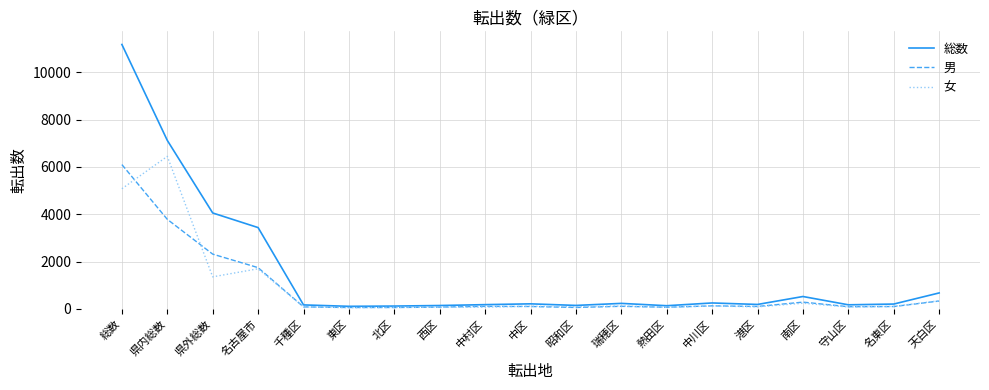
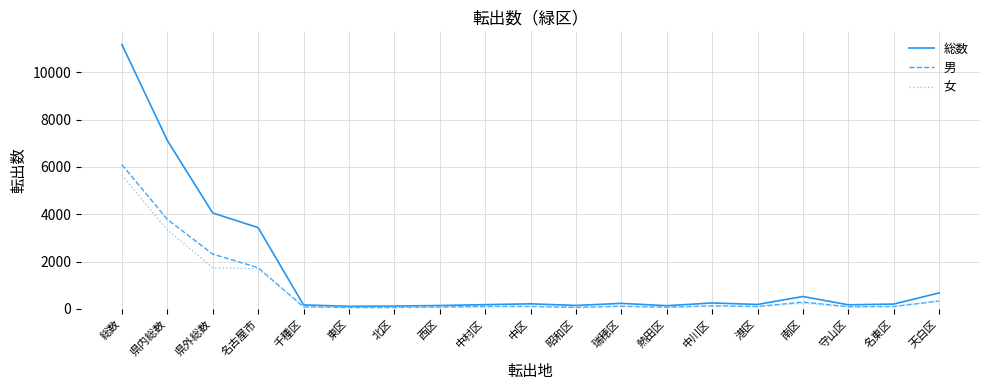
  {
    "女": {
-     "総数": 5100,
-     "県内総数": 6400,
-     "県外総数": 1400
+     "総数": 5600,
+     "県内総数": 3300,
+     "県外総数": 1700
    }
  }
